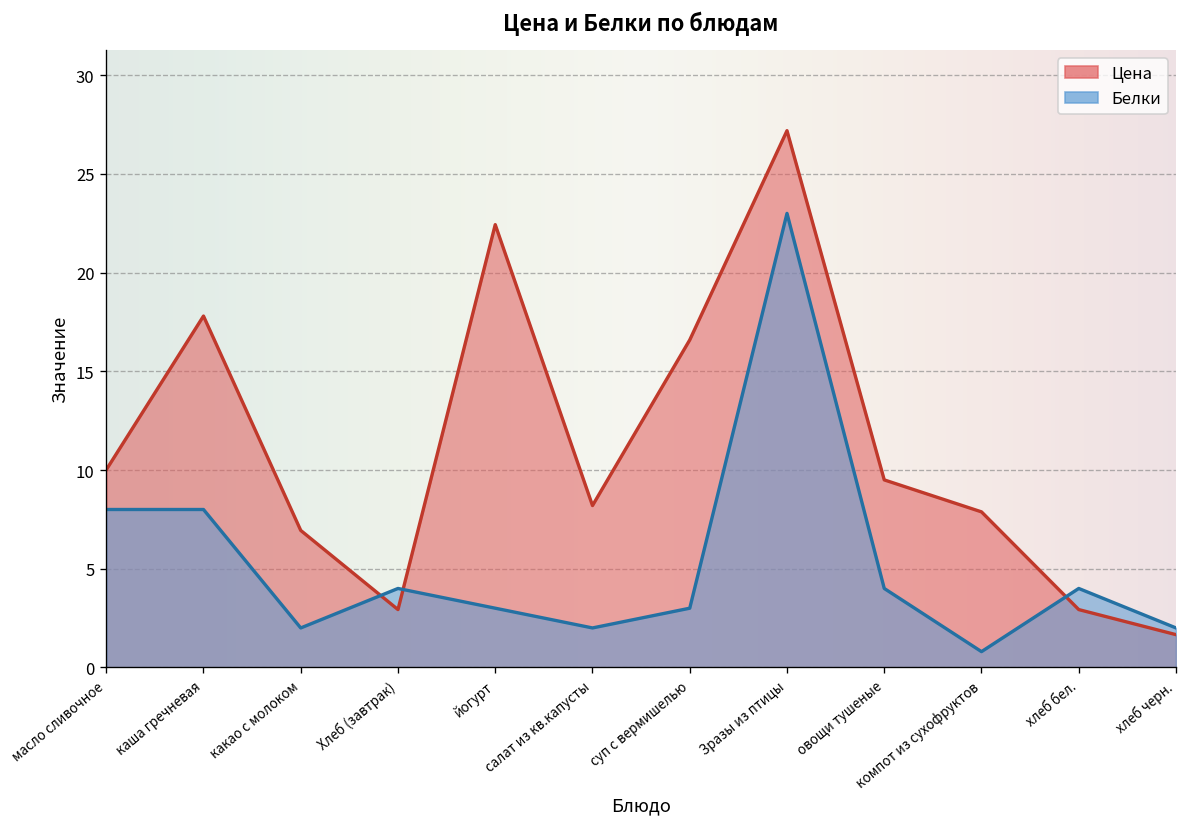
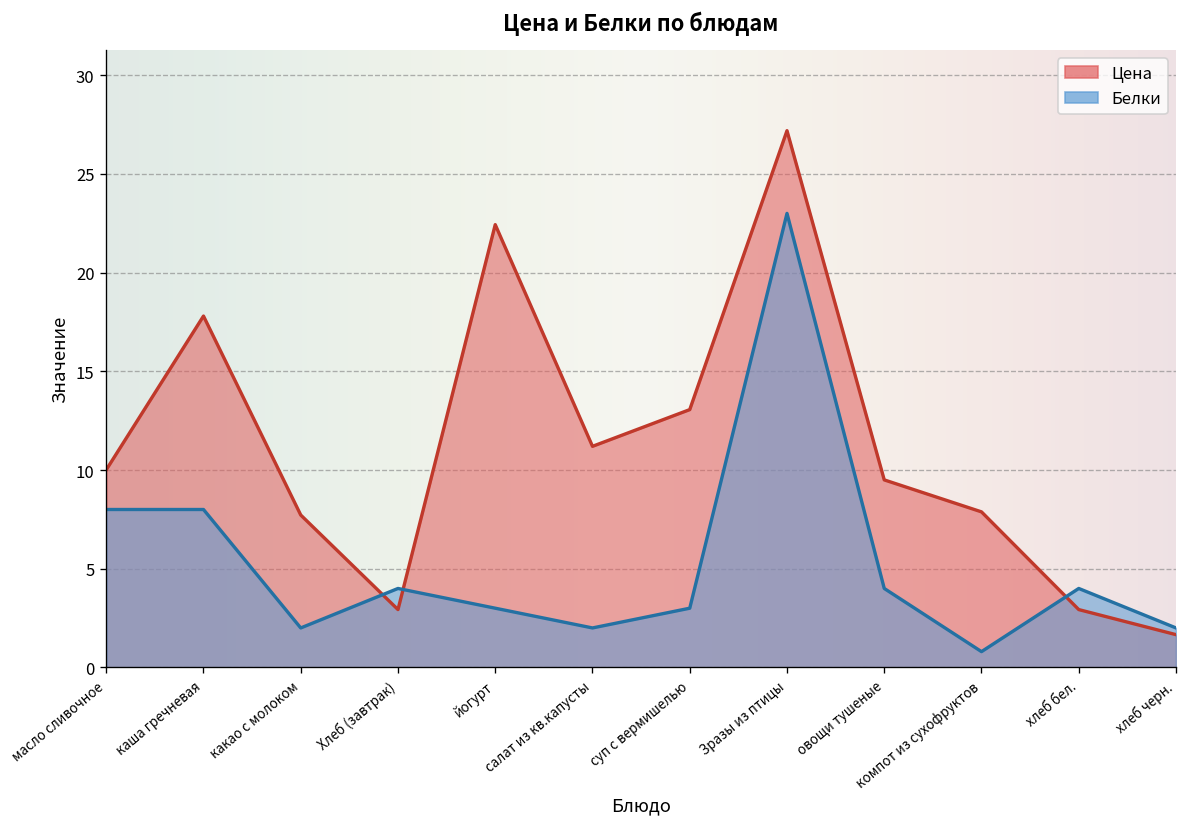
  {
    "Цена": {
      "масло сливочное": 10.0,
      "каша гречневая": 17.8,
-     "какао с молоком": 6.9,
+     "какао с молоком": 7.7,
      "Хлеб (завтрак)": 2.9,
      "йогурт": 22.4,
-     "салат из кв.капусты": 8.2,
-     "суп с вермишелью": 16.6,
+     "салат из кв.капусты": 11.2,
+     "суп с вермишелью": 13.1,
      "Зразы из птицы": 27.2,
      "овощи тушеные": 9.5,
      "компот из сухофруктов": 7.9,
      "хлеб бел.": 2.9,
      "хлеб черн.": 1.7
    },
    "Белки": {
      "масло сливочное": 8.0,
      "каша гречневая": 8.0,
      "какао с молоком": 2.0,
      "Хлеб (завтрак)": 4.0,
      "йогурт": 3.0,
      "салат из кв.капусты": 2.0,
      "суп с вермишелью": 3.0,
      "Зразы из птицы": 23.0,
      "овощи тушеные": 4.0,
      "компот из сухофруктов": 0.8,
      "хлеб бел.": 4.0,
      "хлеб черн.": 2.0
    }
  }
